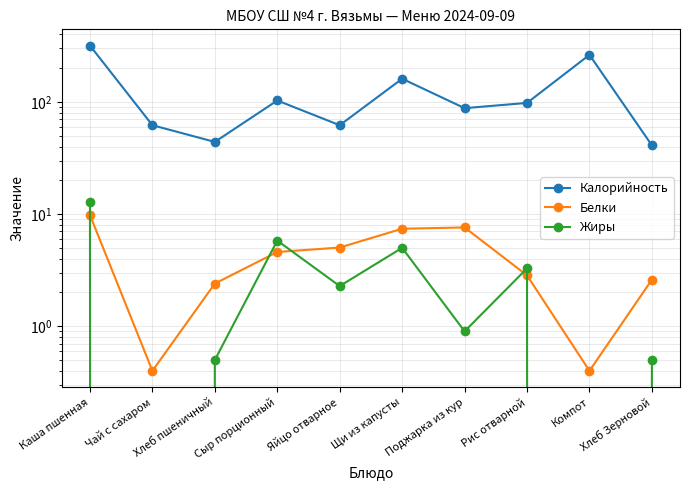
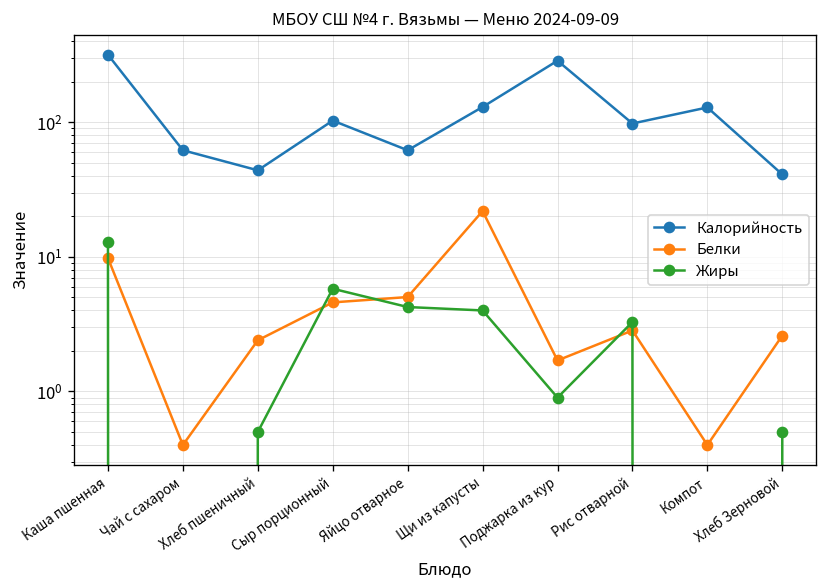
  {
    "Калорийность": {
      "Каша пшенная": 320,
      "Чай с сахаром": 60,
      "Хлеб пшеничный": 44,
      "Сыр порционный": 100,
      "Яйцо отварное": 60,
-     "Щи из капусты": 160,
-     "Поджарка из кур": 90,
+     "Щи из капусты": 130,
+     "Поджарка из кур": 290,
      "Рис отварной": 100,
-     "Компот": 260,
+     "Компот": 130,
      "Хлеб Зерновой": 41
    },
    "Белки": {
      "Каша пшенная": 10,
      "Чай с сахаром": 0.4,
      "Хлеб пшеничный": 2.4,
      "Сыр порционный": 4.6,
      "Яйцо отварное": 5,
-     "Щи из капусты": 7,
-     "Поджарка из кур": 8,
+     "Щи из капусты": 22,
+     "Поджарка из кур": 1.7,
      "Рис отварной": 2.8,
      "Компот": 0.4,
      "Хлеб Зерновой": 2.6
    },
    "Жиры": {
      "Каша пшенная": 13,
      "Хлеб пшеничный": 0.5,
      "Сыр порционный": 6,
-     "Яйцо отварное": 2.3,
-     "Щи из капусты": 5,
+     "Яйцо отварное": 4.2,
+     "Щи из капусты": 4,
      "Поджарка из кур": 0.9,
      "Рис отварной": 3.3,
      "Хлеб Зерновой": 0.5
    }
  }
